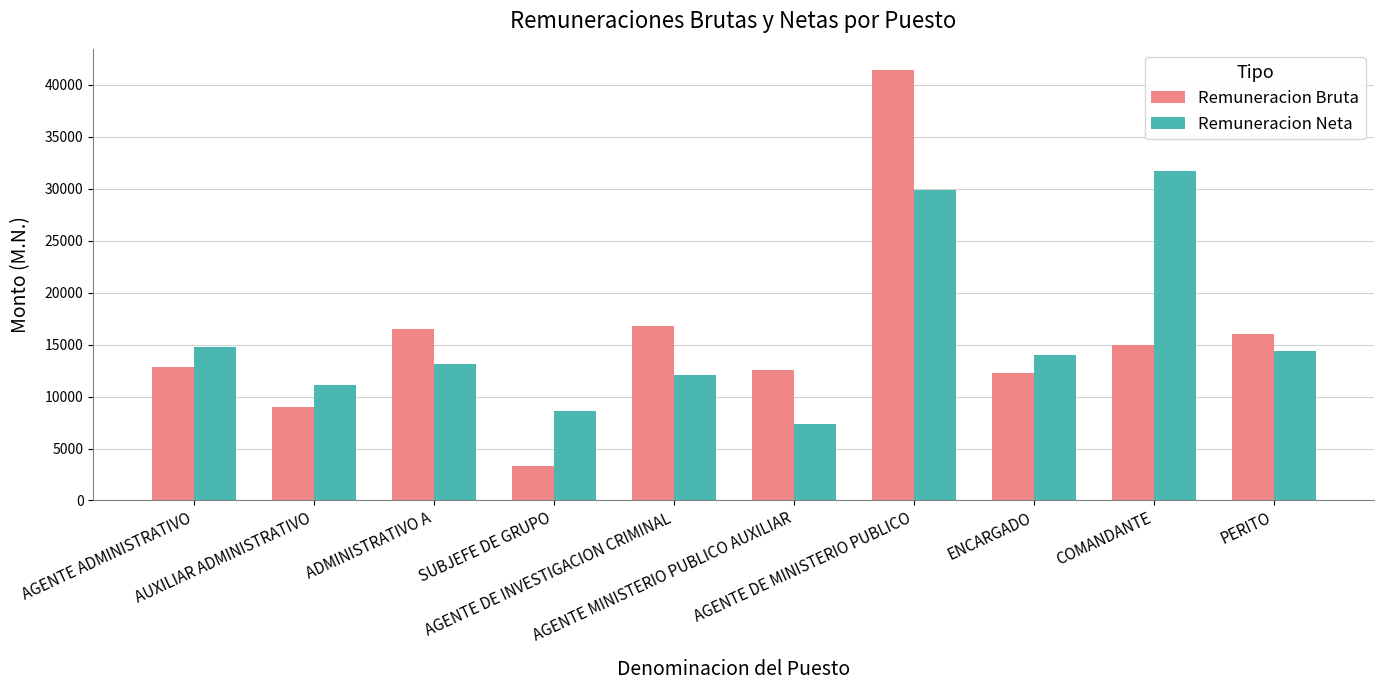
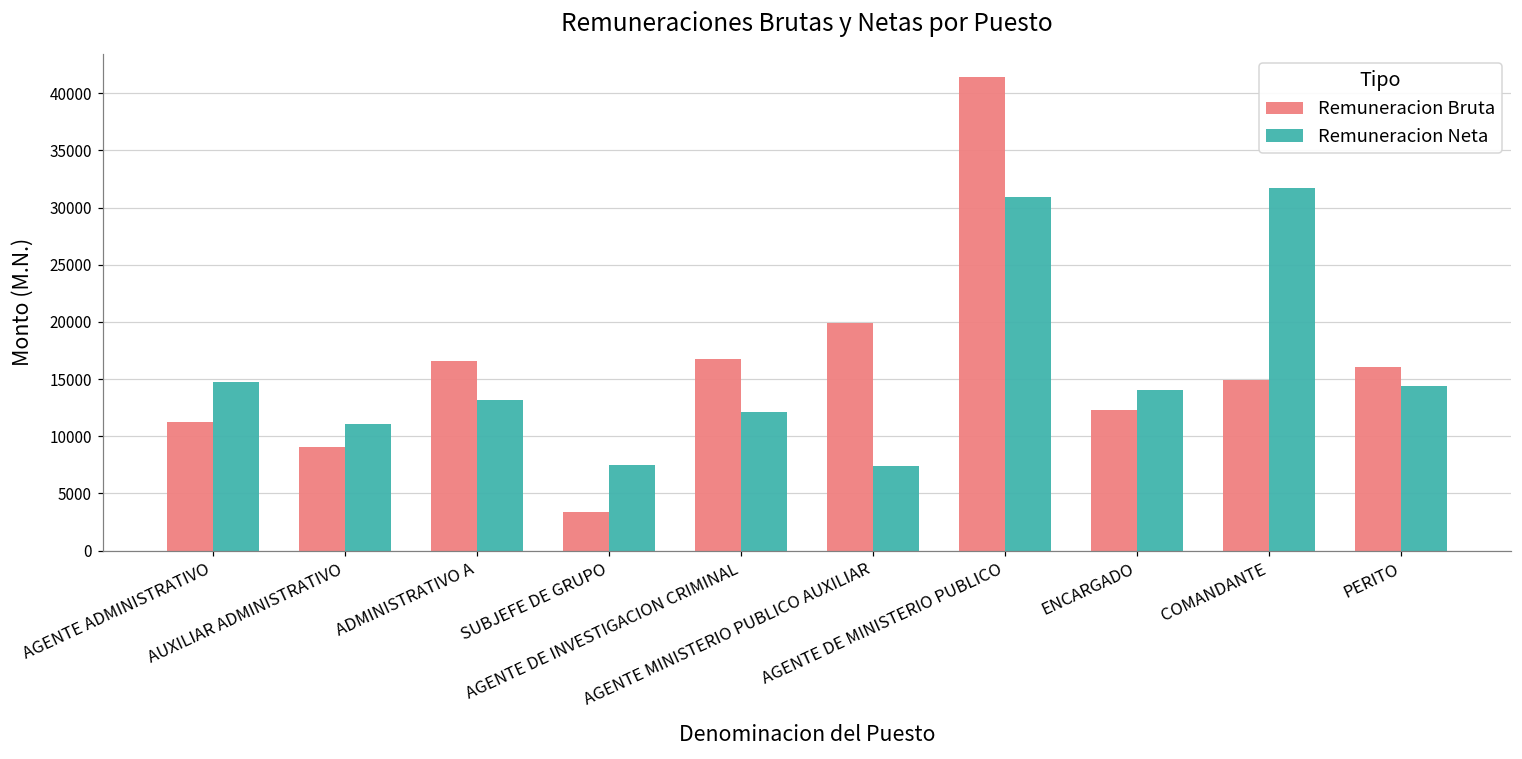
  {
    "Remuneracion Bruta": {
-     "AGENTE ADMINISTRATIVO": 12900,
+     "AGENTE ADMINISTRATIVO": 11300,
      "AUXILIAR ADMINISTRATIVO": 9000,
      "ADMINISTRATIVO A": 16500,
      "SUBJEFE DE GRUPO": 3400,
      "AGENTE DE INVESTIGACION CRIMINAL": 16800,
-     "AGENTE MINISTERIO PUBLICO AUXILIAR": 12600,
+     "AGENTE MINISTERIO PUBLICO AUXILIAR": 19900,
      "AGENTE DE MINISTERIO PUBLICO": 41400,
      "ENCARGADO": 12300,
      "COMANDANTE": 15000,
      "PERITO": 16000
    },
    "Remuneracion Neta": {
      "AGENTE ADMINISTRATIVO": 14800,
      "AUXILIAR ADMINISTRATIVO": 11100,
      "ADMINISTRATIVO A": 13200,
-     "SUBJEFE DE GRUPO": 8600,
+     "SUBJEFE DE GRUPO": 7500,
      "AGENTE DE INVESTIGACION CRIMINAL": 12100,
      "AGENTE MINISTERIO PUBLICO AUXILIAR": 7400,
-     "AGENTE DE MINISTERIO PUBLICO": 29900,
+     "AGENTE DE MINISTERIO PUBLICO": 30900,
      "ENCARGADO": 14000,
      "COMANDANTE": 31700,
      "PERITO": 14400
    }
  }
